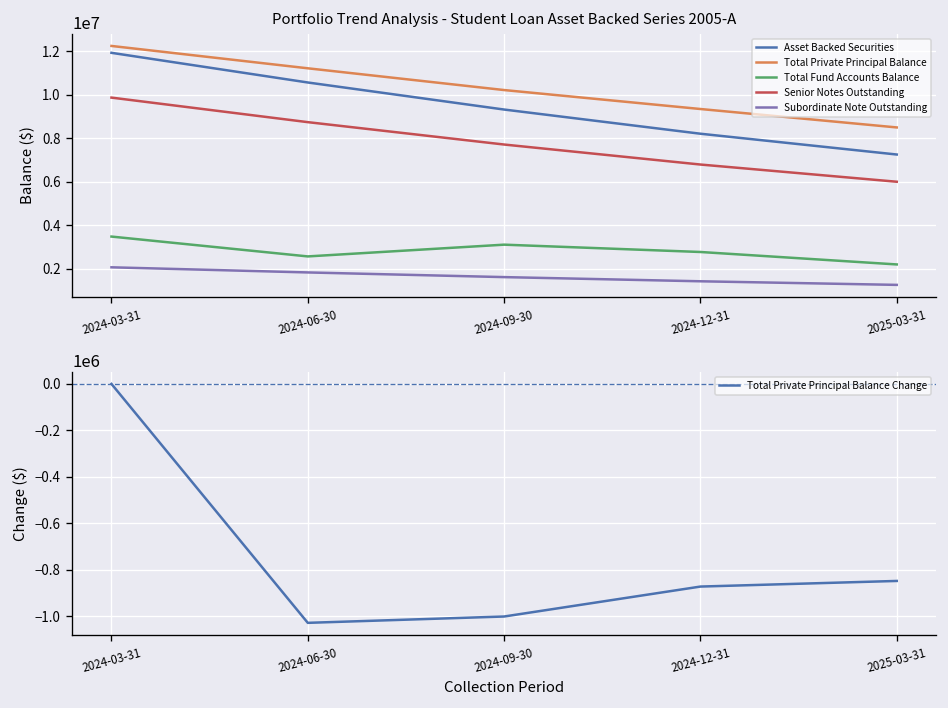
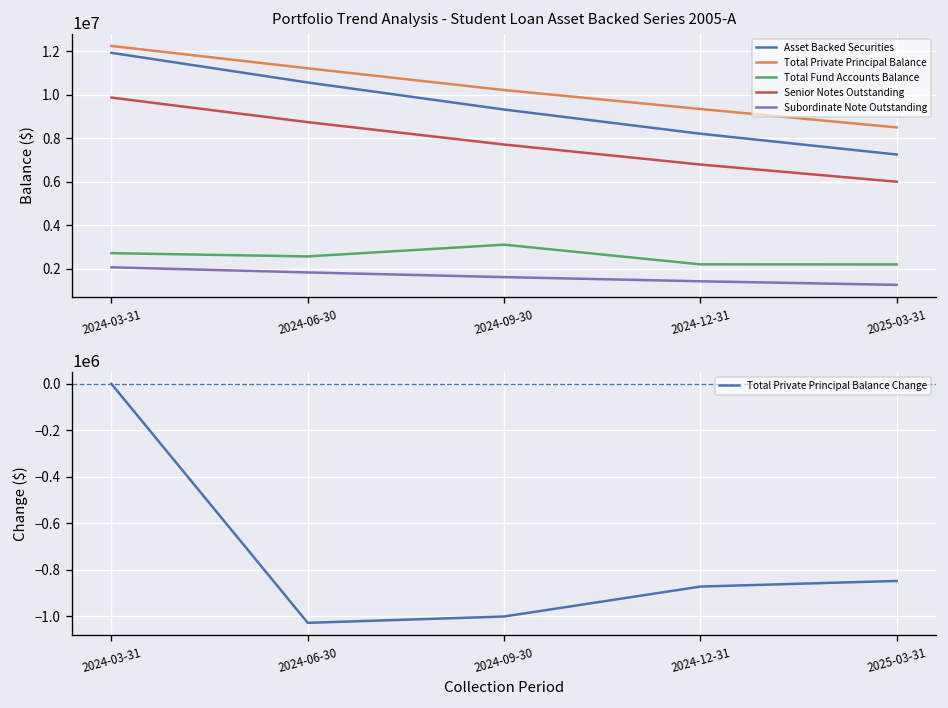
  {
    "Portfolio Trend Analysis - Student Loan Asset Backed Series 2005-A": {
      "Total Fund Accounts Balance": {
-       "2024-03-31": 3500000,
+       "2024-03-31": 2700000,
        "2024-06-30": 2600000,
        "2024-09-30": 3100000,
-       "2024-12-31": 2800000,
+       "2024-12-31": 2200000,
        "2025-03-31": 2200000
      }
    }
  }
